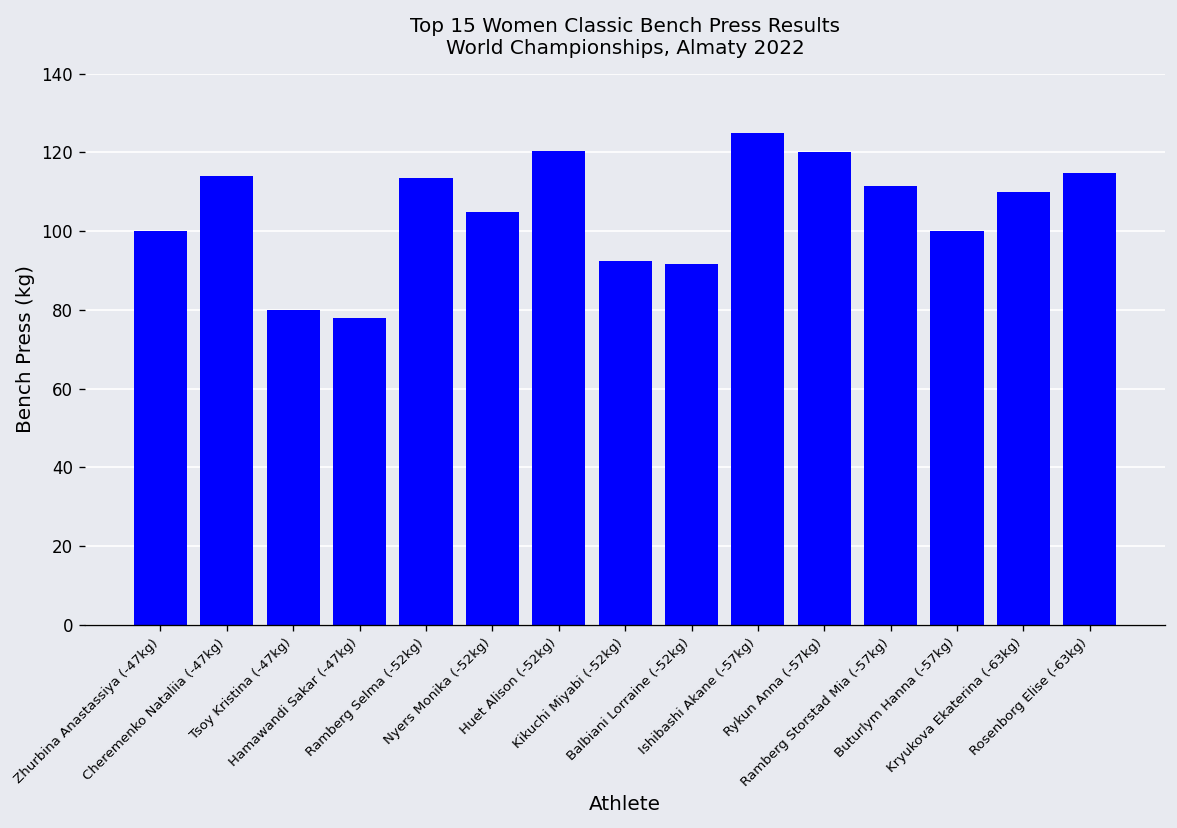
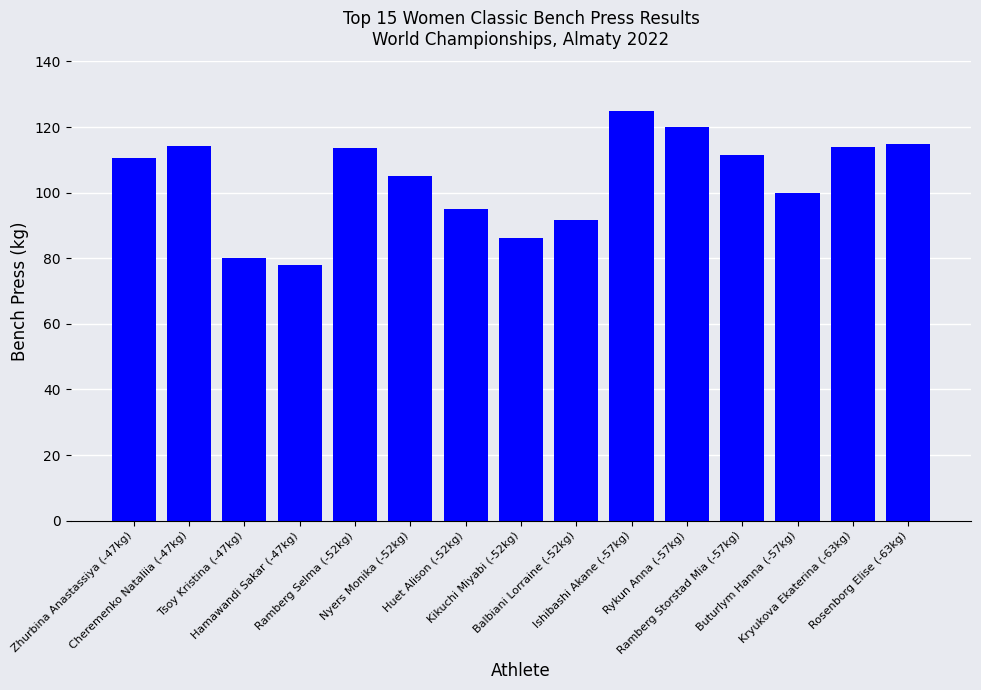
  {
-   "Zhurbina Anastassiya (-47kg)": 100,
+   "Zhurbina Anastassiya (-47kg)": 111,
    "Cheremenko Nataliia (-47kg)": 114,
    "Tsoy Kristina (-47kg)": 80,
    "Hamawandi Sakar (-47kg)": 78,
    "Ramberg Selma (-52kg)": 114,
    "Nyers Monika (-52kg)": 105,
-   "Huet Alison (-52kg)": 121,
-   "Kikuchi Miyabi (-52kg)": 93,
+   "Huet Alison (-52kg)": 95,
+   "Kikuchi Miyabi (-52kg)": 86,
    "Balbiani Lorraine (-52kg)": 92,
    "Ishibashi Akane (-57kg)": 125,
    "Rykun Anna (-57kg)": 120,
    "Ramberg Storstad Mia (-57kg)": 111,
    "Buturlym Hanna (-57kg)": 100,
-   "Kryukova Ekaterina (-63kg)": 110,
+   "Kryukova Ekaterina (-63kg)": 114,
    "Rosenborg Elise (-63kg)": 115
  }
